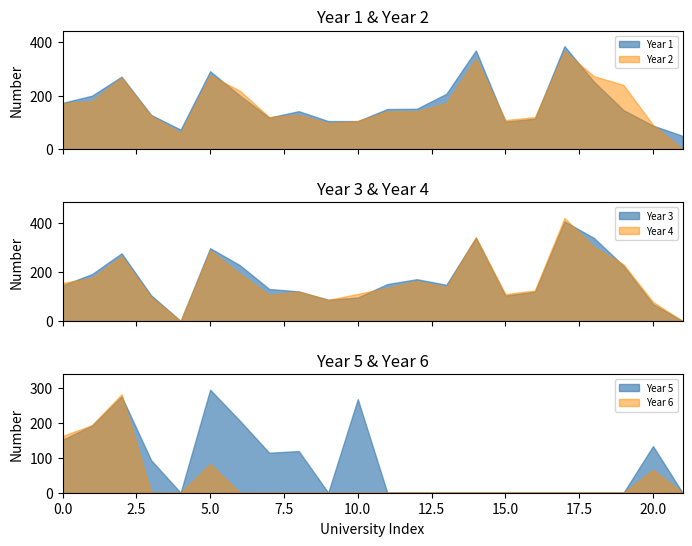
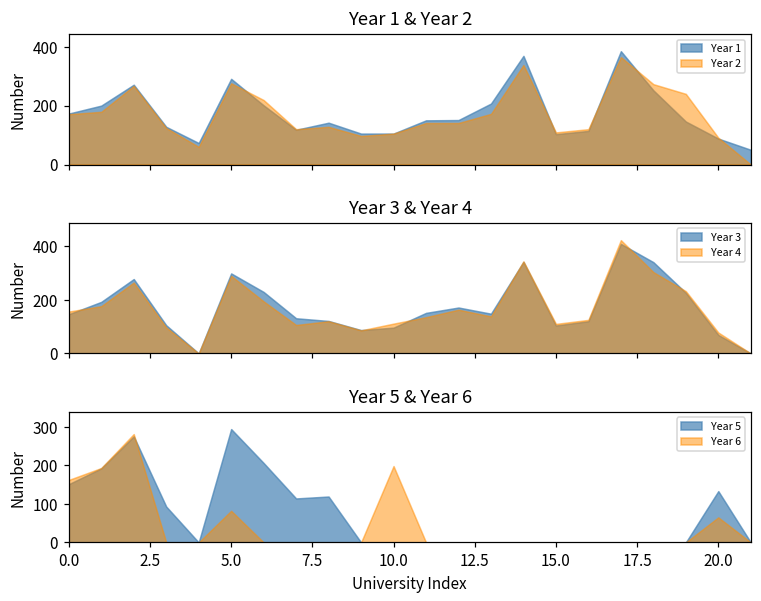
  {
    "Year 5 & Year 6": {
      "Year 5": {
        "0.0": 150,
        "5.0": 290,
-       "10.0": 270,
+       "10.0": 0,
        "20.0": 130
      },
      "Year 6": {
        "0.0": 160,
        "5.0": 80,
-       "10.0": 0,
+       "10.0": 200,
        "20.0": 70
      }
    }
  }
